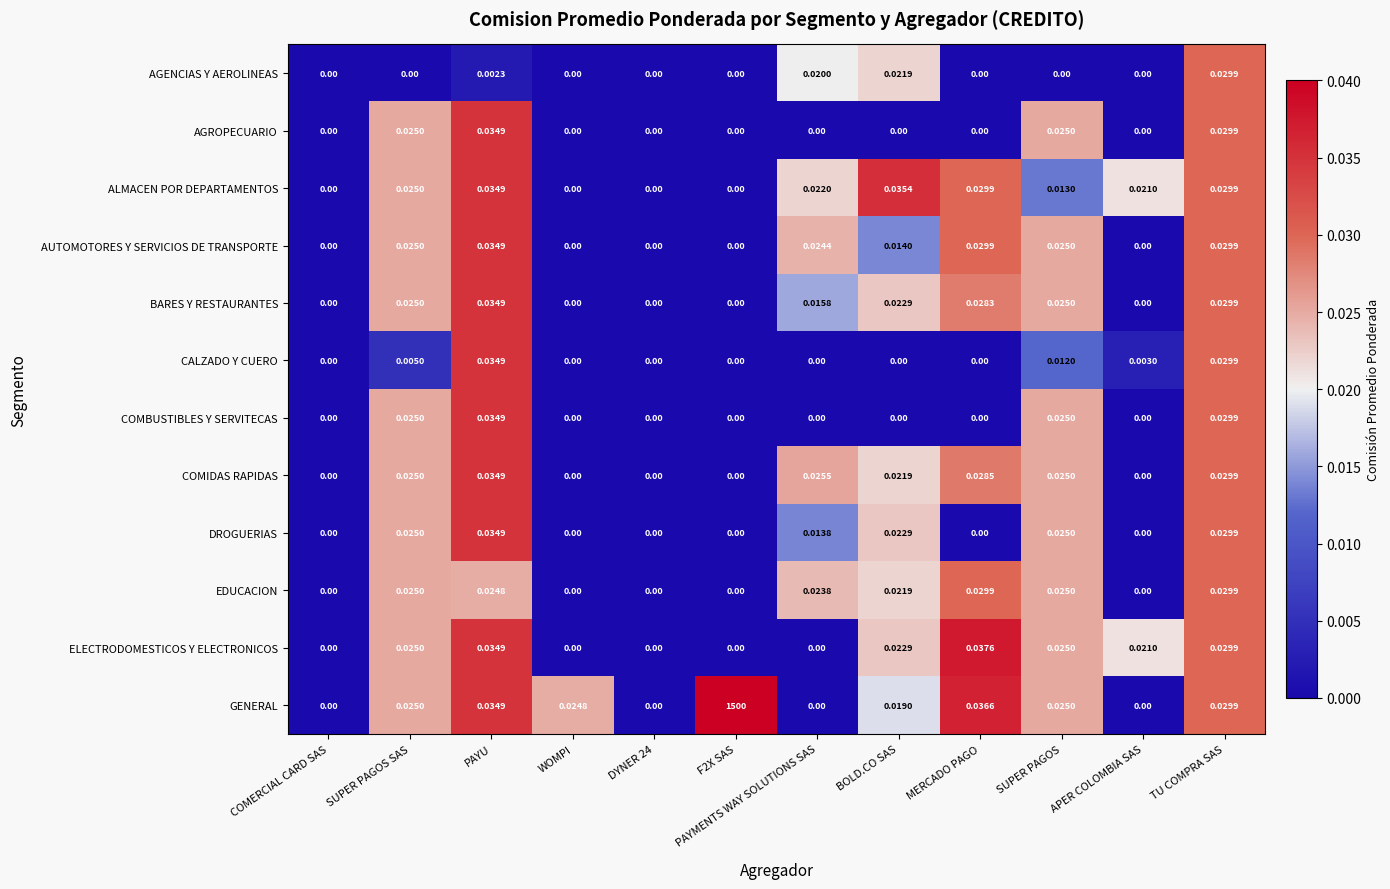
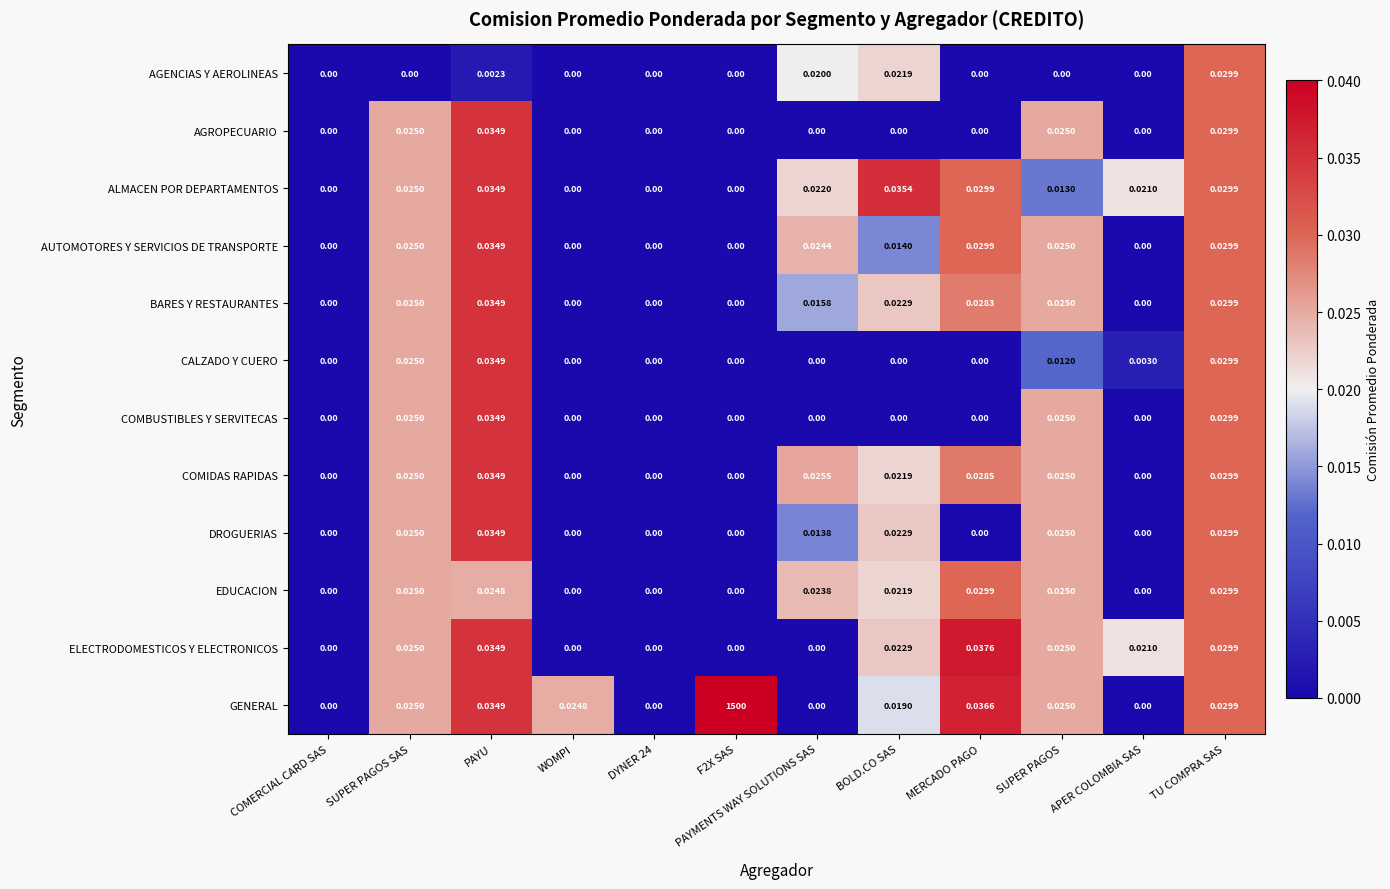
  {
    "AGENCIAS Y AEROLINEAS": {
      "COMERCIAL CARD SAS": 0.00,
      "SUPER PAGOS SAS": 0.00,
      "PAYU": 0.0023,
      "WOMPI": 0.00,
      "DYNER 24": 0.00,
      "F2X SAS": 0.00,
      "PAYMENTS WAY SOLUTIONS SAS": 0.0200,
      "BOLD.CO SAS": 0.0219,
      "MERCADO PAGO": 0.00,
      "SUPER PAGOS": 0.00,
      "APER COLOMBIA SAS": 0.00,
      "TU COMPRA SAS": 0.0299
    },
    "AGROPECUARIO": {
      "COMERCIAL CARD SAS": 0.00,
      "SUPER PAGOS SAS": 0.0250,
      "PAYU": 0.0349,
      "WOMPI": 0.00,
      "DYNER 24": 0.00,
      "F2X SAS": 0.00,
      "PAYMENTS WAY SOLUTIONS SAS": 0.00,
      "BOLD.CO SAS": 0.00,
      "MERCADO PAGO": 0.00,
      "SUPER PAGOS": 0.0250,
      "APER COLOMBIA SAS": 0.00,
      "TU COMPRA SAS": 0.0299
    },
    "ALMACEN POR DEPARTAMENTOS": {
      "COMERCIAL CARD SAS": 0.00,
      "SUPER PAGOS SAS": 0.0250,
      "PAYU": 0.0349,
      "WOMPI": 0.00,
      "DYNER 24": 0.00,
      "F2X SAS": 0.00,
      "PAYMENTS WAY SOLUTIONS SAS": 0.0220,
      "BOLD.CO SAS": 0.0354,
      "MERCADO PAGO": 0.0299,
      "SUPER PAGOS": 0.0130,
      "APER COLOMBIA SAS": 0.0210,
      "TU COMPRA SAS": 0.0299
    },
    "AUTOMOTORES Y SERVICIOS DE TRANSPORTE": {
      "COMERCIAL CARD SAS": 0.00,
      "SUPER PAGOS SAS": 0.0250,
      "PAYU": 0.0349,
      "WOMPI": 0.00,
      "DYNER 24": 0.00,
      "F2X SAS": 0.00,
      "PAYMENTS WAY SOLUTIONS SAS": 0.0244,
      "BOLD.CO SAS": 0.0140,
      "MERCADO PAGO": 0.0299,
      "SUPER PAGOS": 0.0250,
      "APER COLOMBIA SAS": 0.00,
      "TU COMPRA SAS": 0.0299
    },
    "BARES Y RESTAURANTES": {
      "COMERCIAL CARD SAS": 0.00,
      "SUPER PAGOS SAS": 0.0250,
      "PAYU": 0.0349,
      "WOMPI": 0.00,
      "DYNER 24": 0.00,
      "F2X SAS": 0.00,
      "PAYMENTS WAY SOLUTIONS SAS": 0.0158,
      "BOLD.CO SAS": 0.0229,
      "MERCADO PAGO": 0.0283,
      "SUPER PAGOS": 0.0250,
      "APER COLOMBIA SAS": 0.00,
      "TU COMPRA SAS": 0.0299
    },
    "CALZADO Y CUERO": {
      "COMERCIAL CARD SAS": 0.00,
-     "SUPER PAGOS SAS": 0.0050,
+     "SUPER PAGOS SAS": 0.0250,
      "PAYU": 0.0349,
      "WOMPI": 0.00,
      "DYNER 24": 0.00,
      "F2X SAS": 0.00,
      "PAYMENTS WAY SOLUTIONS SAS": 0.00,
      "BOLD.CO SAS": 0.00,
      "MERCADO PAGO": 0.00,
      "SUPER PAGOS": 0.0120,
      "APER COLOMBIA SAS": 0.0030,
      "TU COMPRA SAS": 0.0299
    },
    "COMBUSTIBLES Y SERVITECAS": {
      "COMERCIAL CARD SAS": 0.00,
      "SUPER PAGOS SAS": 0.0250,
      "PAYU": 0.0349,
      "WOMPI": 0.00,
      "DYNER 24": 0.00,
      "F2X SAS": 0.00,
      "PAYMENTS WAY SOLUTIONS SAS": 0.00,
      "BOLD.CO SAS": 0.00,
      "MERCADO PAGO": 0.00,
      "SUPER PAGOS": 0.0250,
      "APER COLOMBIA SAS": 0.00,
      "TU COMPRA SAS": 0.0299
    },
    "COMIDAS RAPIDAS": {
      "COMERCIAL CARD SAS": 0.00,
      "SUPER PAGOS SAS": 0.0250,
      "PAYU": 0.0349,
      "WOMPI": 0.00,
      "DYNER 24": 0.00,
      "F2X SAS": 0.00,
      "PAYMENTS WAY SOLUTIONS SAS": 0.0255,
      "BOLD.CO SAS": 0.0219,
      "MERCADO PAGO": 0.0285,
      "SUPER PAGOS": 0.0250,
      "APER COLOMBIA SAS": 0.00,
      "TU COMPRA SAS": 0.0299
    },
    "DROGUERIAS": {
      "COMERCIAL CARD SAS": 0.00,
      "SUPER PAGOS SAS": 0.0250,
      "PAYU": 0.0349,
      "WOMPI": 0.00,
      "DYNER 24": 0.00,
      "F2X SAS": 0.00,
      "PAYMENTS WAY SOLUTIONS SAS": 0.0138,
      "BOLD.CO SAS": 0.0229,
      "MERCADO PAGO": 0.00,
      "SUPER PAGOS": 0.0250,
      "APER COLOMBIA SAS": 0.00,
      "TU COMPRA SAS": 0.0299
    },
    "EDUCACION": {
      "COMERCIAL CARD SAS": 0.00,
      "SUPER PAGOS SAS": 0.0250,
      "PAYU": 0.0248,
      "WOMPI": 0.00,
      "DYNER 24": 0.00,
      "F2X SAS": 0.00,
      "PAYMENTS WAY SOLUTIONS SAS": 0.0238,
      "BOLD.CO SAS": 0.0219,
      "MERCADO PAGO": 0.0299,
      "SUPER PAGOS": 0.0250,
      "APER COLOMBIA SAS": 0.00,
      "TU COMPRA SAS": 0.0299
    },
    "ELECTRODOMESTICOS Y ELECTRONICOS": {
      "COMERCIAL CARD SAS": 0.00,
      "SUPER PAGOS SAS": 0.0250,
      "PAYU": 0.0349,
      "WOMPI": 0.00,
      "DYNER 24": 0.00,
      "F2X SAS": 0.00,
      "PAYMENTS WAY SOLUTIONS SAS": 0.00,
      "BOLD.CO SAS": 0.0229,
      "MERCADO PAGO": 0.0376,
      "SUPER PAGOS": 0.0250,
      "APER COLOMBIA SAS": 0.0210,
      "TU COMPRA SAS": 0.0299
    },
    "GENERAL": {
      "COMERCIAL CARD SAS": 0.00,
      "SUPER PAGOS SAS": 0.0250,
      "PAYU": 0.0349,
      "WOMPI": 0.0248,
      "DYNER 24": 0.00,
      "F2X SAS": 1500,
      "PAYMENTS WAY SOLUTIONS SAS": 0.00,
      "BOLD.CO SAS": 0.0190,
      "MERCADO PAGO": 0.0366,
      "SUPER PAGOS": 0.0250,
      "APER COLOMBIA SAS": 0.00,
      "TU COMPRA SAS": 0.0299
    }
  }
